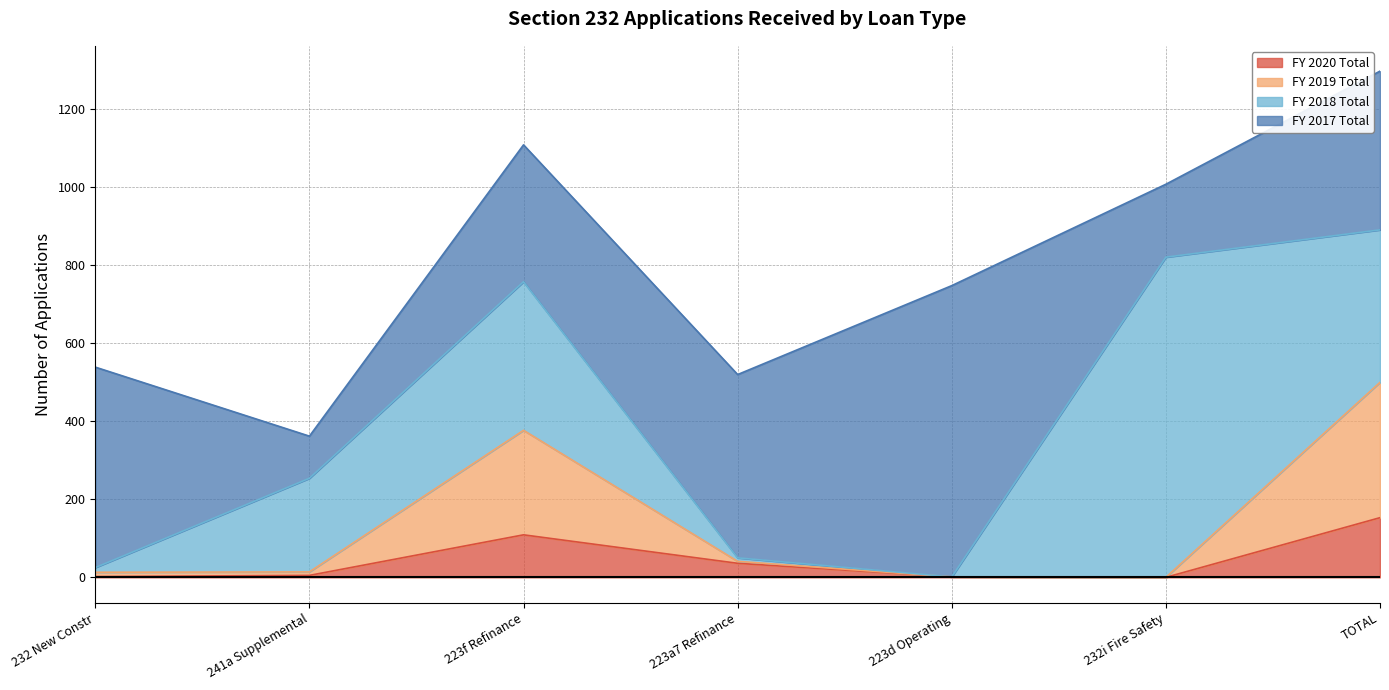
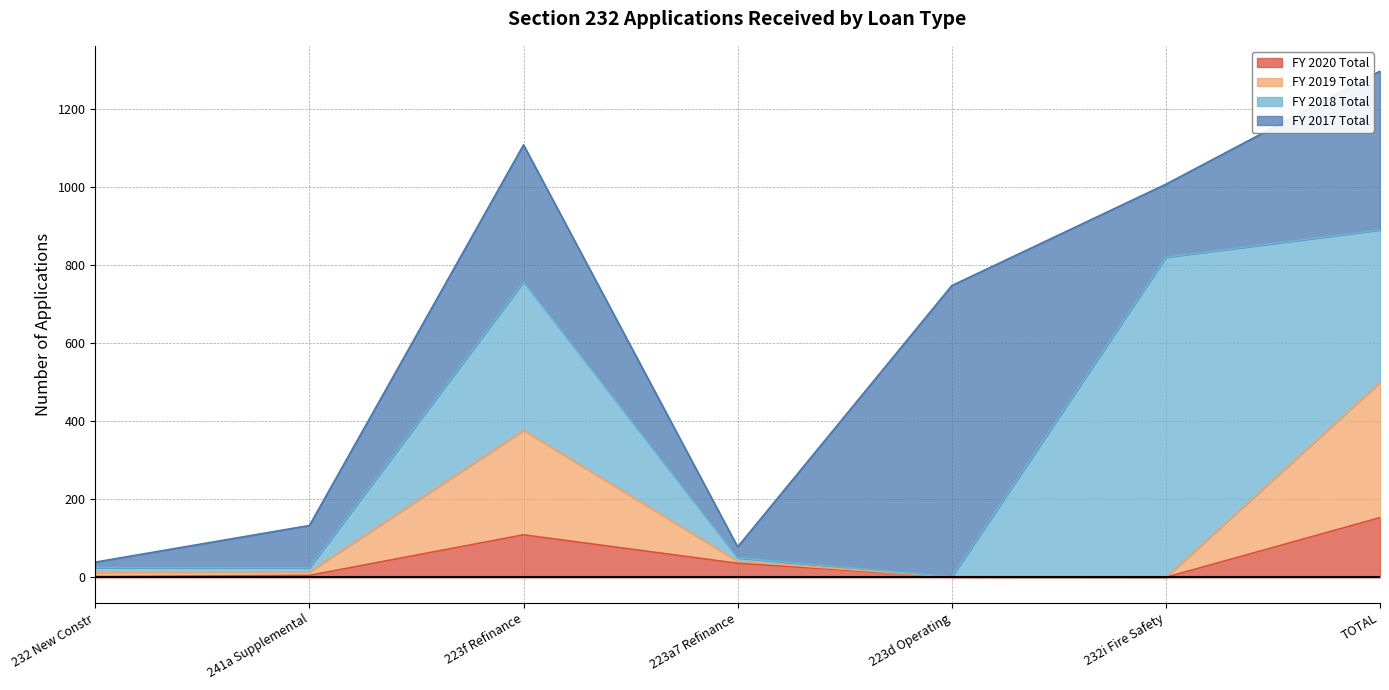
  {
    "FY 2020 Total": {
      "232 New Constr": 0,
      "241a Supplemental": 10,
      "223f Refinance": 110,
      "TOTAL": 150
    },
    "FY 2019 Total": {
      "232 New Constr": 10,
      "241a Supplemental": 10,
      "223f Refinance": 270,
      "TOTAL": 350
    },
    "FY 2018 Total": {
      "232 New Constr": 10,
-     "241a Supplemental": 240,
+     "241a Supplemental": 10,
      "223f Refinance": 380,
      "223a7 Refinance": 10,
      "232i Fire Safety": 820,
      "TOTAL": 390
    },
    "FY 2017 Total": {
-     "232 New Constr": 510,
+     "232 New Constr": 10,
      "241a Supplemental": 110,
      "223f Refinance": 350,
-     "223a7 Refinance": 470,
+     "223a7 Refinance": 30,
      "223d Operating": 750,
      "232i Fire Safety": 190,
      "TOTAL": 410
    }
  }
